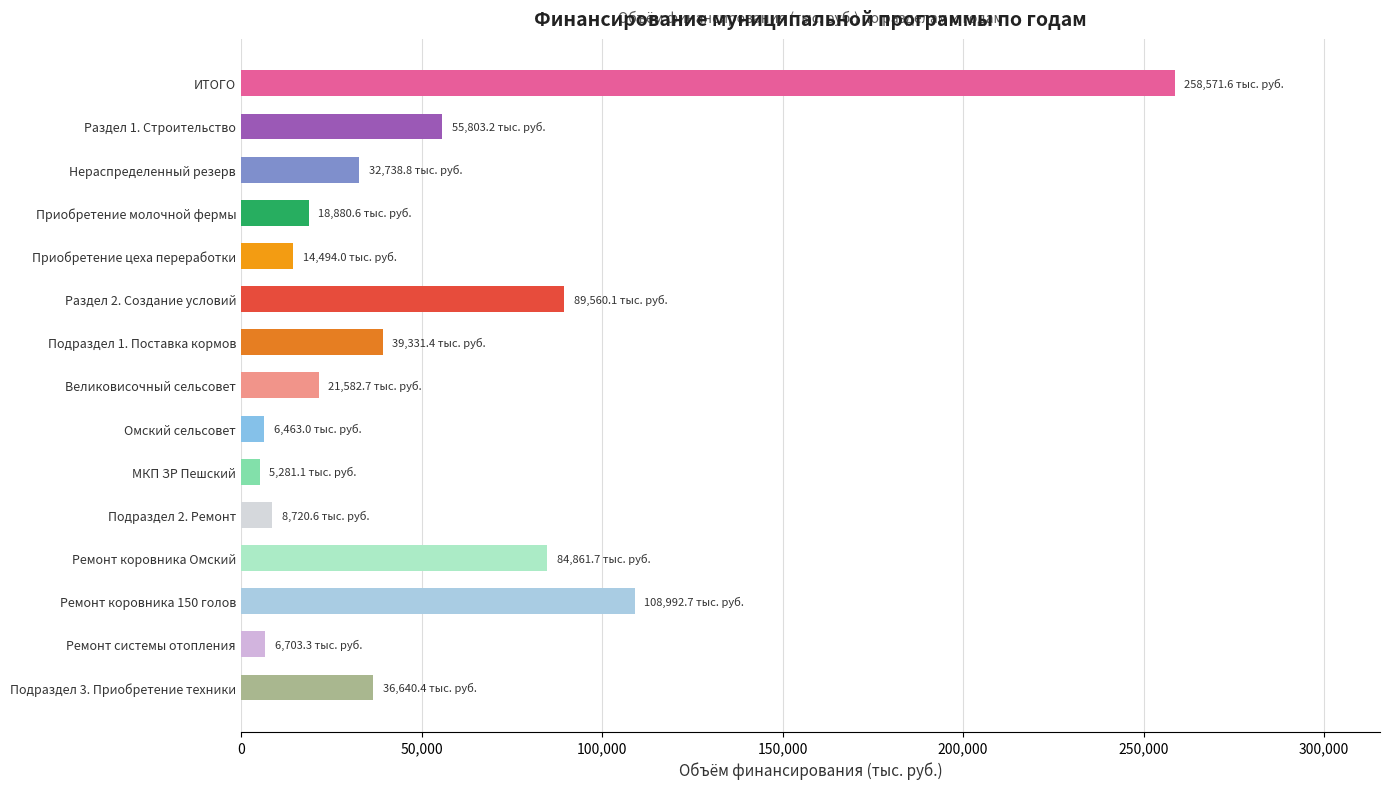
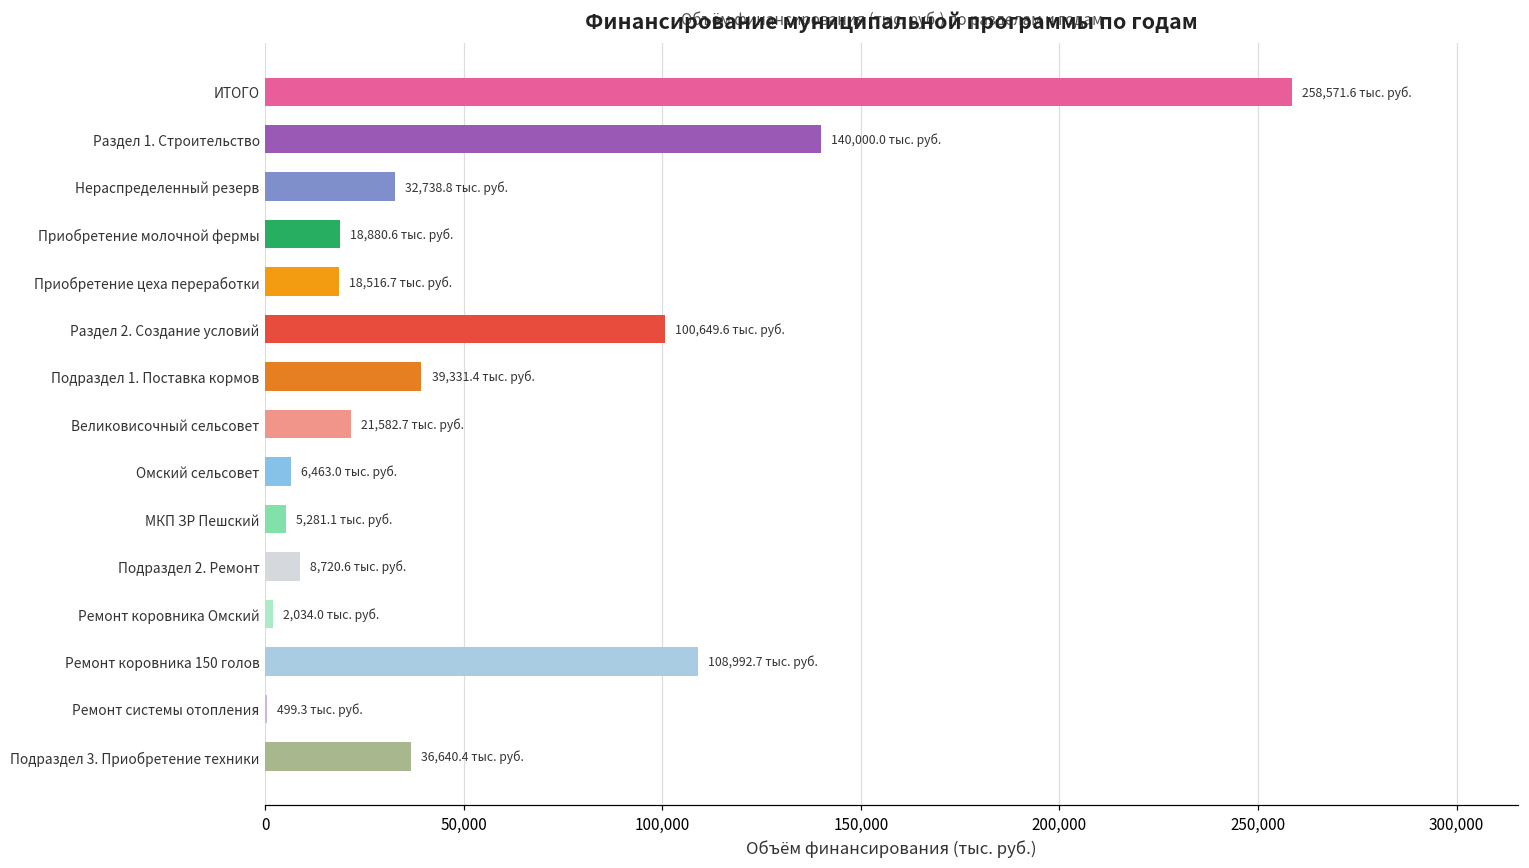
  {
    "ИТОГО": "258,571.6",
-   "Раздел 1. Строительство": "55,803.2",
+   "Раздел 1. Строительство": "140,000.0",
    "Нераспределенный резерв": "32,738.8",
    "Приобретение молочной фермы": "18,880.6",
-   "Приобретение цеха переработки": "14,494.0",
-   "Раздел 2. Создание условий": "89,560.1",
+   "Приобретение цеха переработки": "18,516.7",
+   "Раздел 2. Создание условий": "100,649.6",
    "Подраздел 1. Поставка кормов": "39,331.4",
    "Великовисочный сельсовет": "21,582.7",
    "Омский сельсовет": "6,463.0",
    "МКП ЗР Пешский": "5,281.1",
    "Подраздел 2. Ремонт": "8,720.6",
-   "Ремонт коровника Омский": "84,861.7",
+   "Ремонт коровника Омский": "2,034.0",
    "Ремонт коровника 150 голов": "108,992.7",
-   "Ремонт системы отопления": "6,703.3",
+   "Ремонт системы отопления": "499.3",
    "Подраздел 3. Приобретение техники": "36,640.4"
  }
